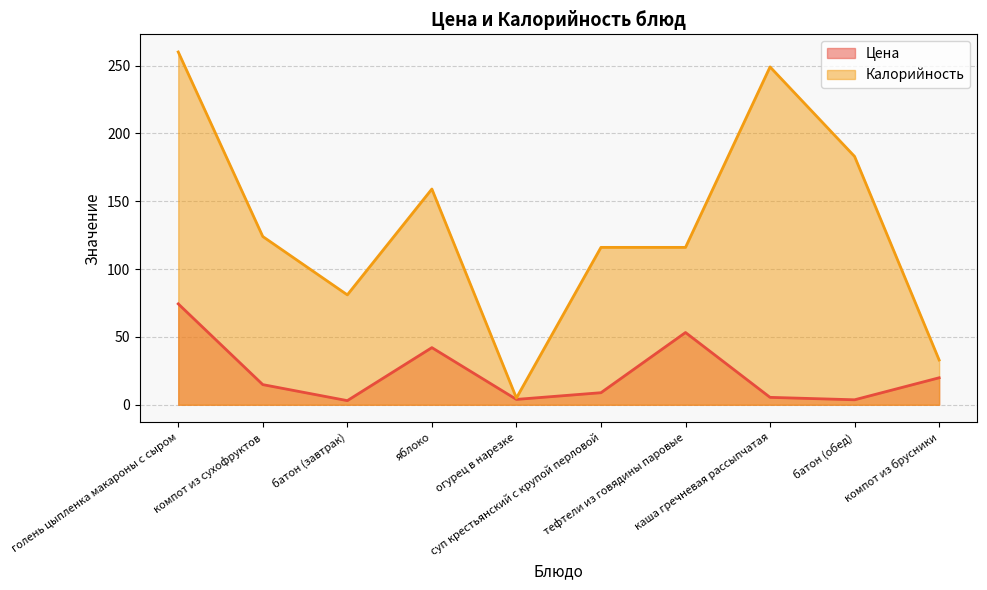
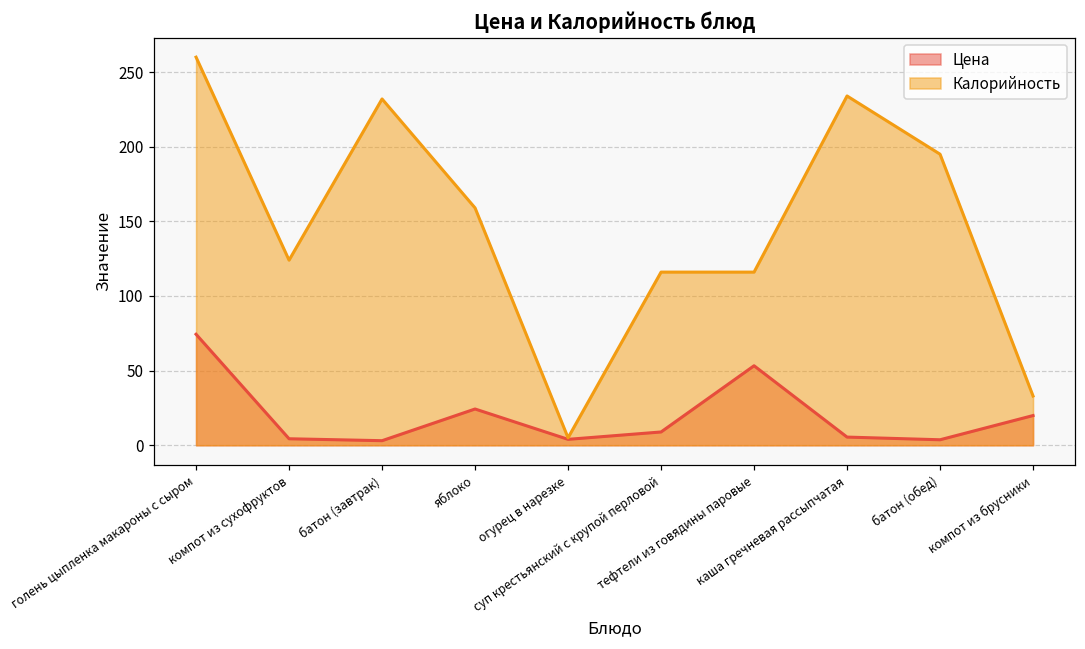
  {
    "Цена": {
      "голень цыпленка макароны с сыром": 74,
-     "компот из сухофруктов": 15,
+     "компот из сухофруктов": 4,
      "батон (завтрак)": 3,
-     "яблоко": 42,
+     "яблоко": 24,
      "суп крестьянский с крупой перловой": 9,
      "тефтели из говядины паровые": 53,
      "каша гречневая рассыпчатая": 5,
      "батон (обед)": 4,
      "компот из брусники": 20
    },
    "Калорийность": {
      "голень цыпленка макароны с сыром": 260,
      "компот из сухофруктов": 124,
-     "батон (завтрак)": 81,
+     "батон (завтрак)": 232,
      "яблоко": 159,
      "суп крестьянский с крупой перловой": 116,
      "тефтели из говядины паровые": 116,
-     "каша гречневая рассыпчатая": 249,
-     "батон (обед)": 183,
+     "каша гречневая рассыпчатая": 234,
+     "батон (обед)": 195,
      "компот из брусники": 33
    }
  }
